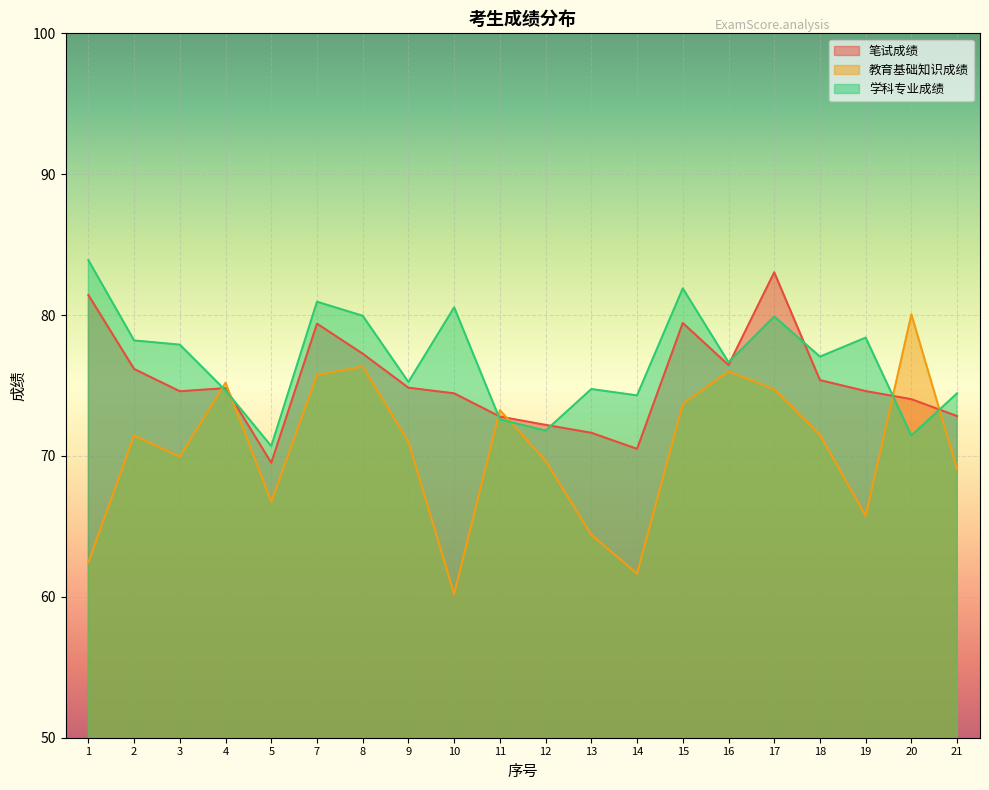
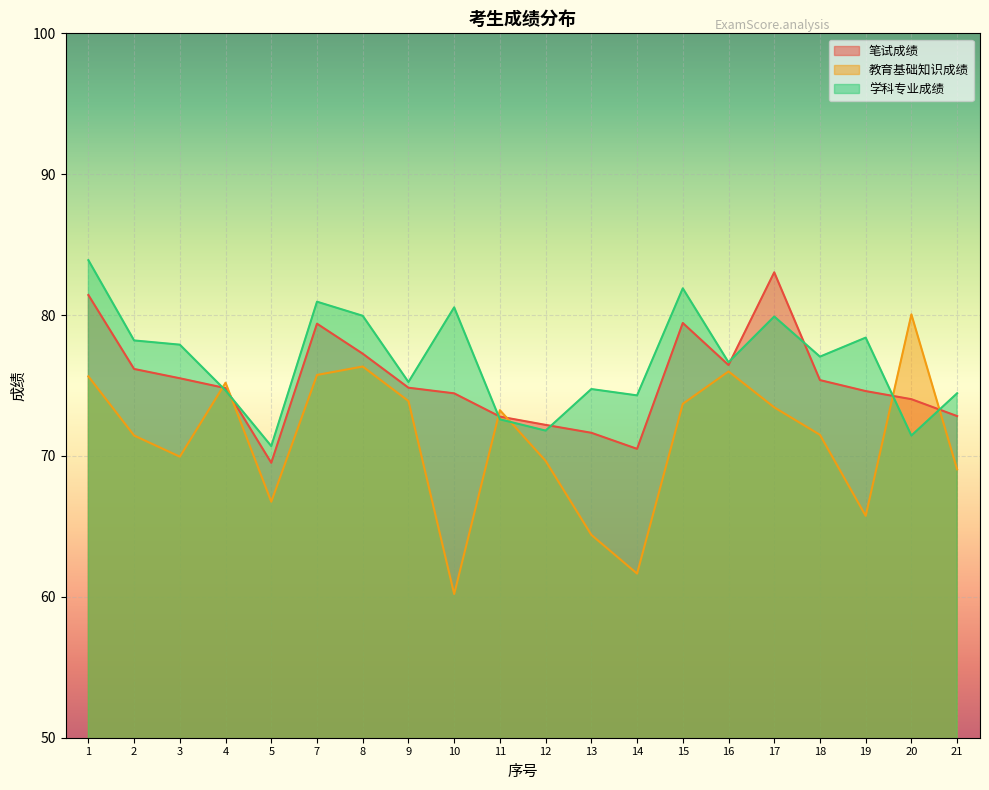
  {
    "笔试成绩": {
      "1": 81.4,
      "2": 76.2,
-     "3": 74.6,
+     "3": 75.5,
      "5": 69.5,
      "7": 79.4,
      "8": 77.3,
      "9": 74.8,
      "10": 74.4,
      "11": 72.8,
      "12": 72.2,
      "13": 71.6,
      "14": 70.5,
      "15": 79.4,
      "16": 76.5,
      "17": 83.0,
      "18": 75.4,
      "19": 74.6,
      "20": 74.0,
      "21": 72.8
    },
    "教育基础知识成绩": {
-     "1": 62.5,
+     "1": 75.7,
      "2": 71.5,
      "3": 70.0,
      "4": 75.2,
      "5": 66.8,
      "7": 75.8,
      "8": 76.4,
-     "9": 71.0,
+     "9": 73.9,
      "10": 60.2,
      "11": 73.3,
      "12": 69.7,
      "13": 64.4,
      "14": 61.7,
      "15": 73.7,
      "16": 76.0,
-     "17": 74.7,
+     "17": 73.5,
      "18": 71.5,
      "19": 65.8,
      "20": 80.1,
      "21": 69.1
    },
    "学科专业成绩": {
      "1": 83.9,
      "2": 78.2,
      "3": 77.9,
      "5": 70.7,
      "7": 81.0,
      "8": 80.0,
      "9": 75.3,
      "10": 80.6,
      "11": 72.6,
      "12": 71.8,
      "13": 74.8,
      "14": 74.3,
      "15": 81.9,
      "16": 76.7,
      "17": 79.9,
      "18": 77.1,
      "19": 78.4,
      "20": 71.5,
      "21": 74.5
    }
  }
